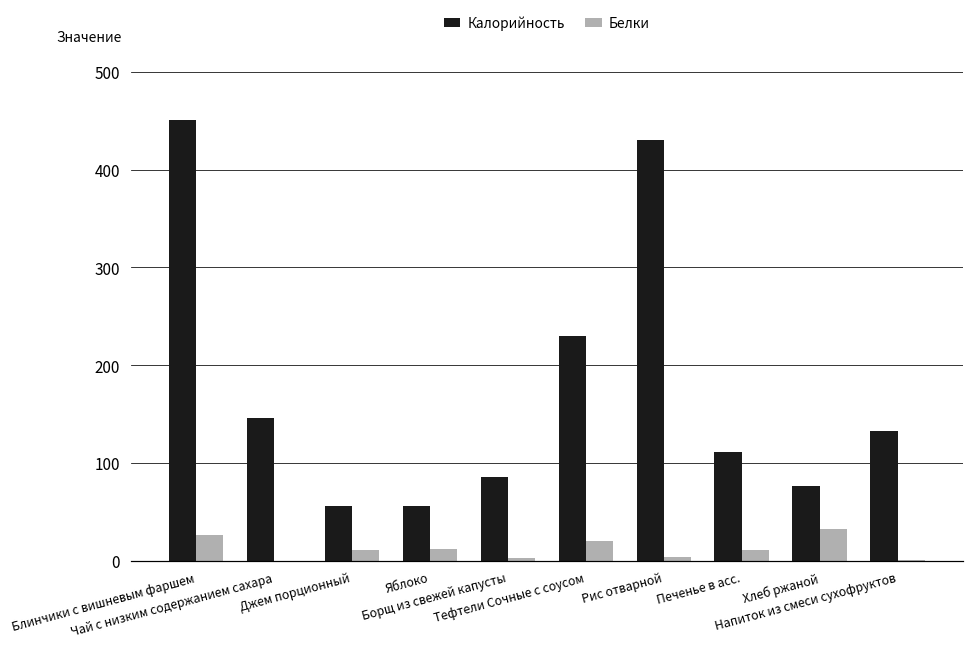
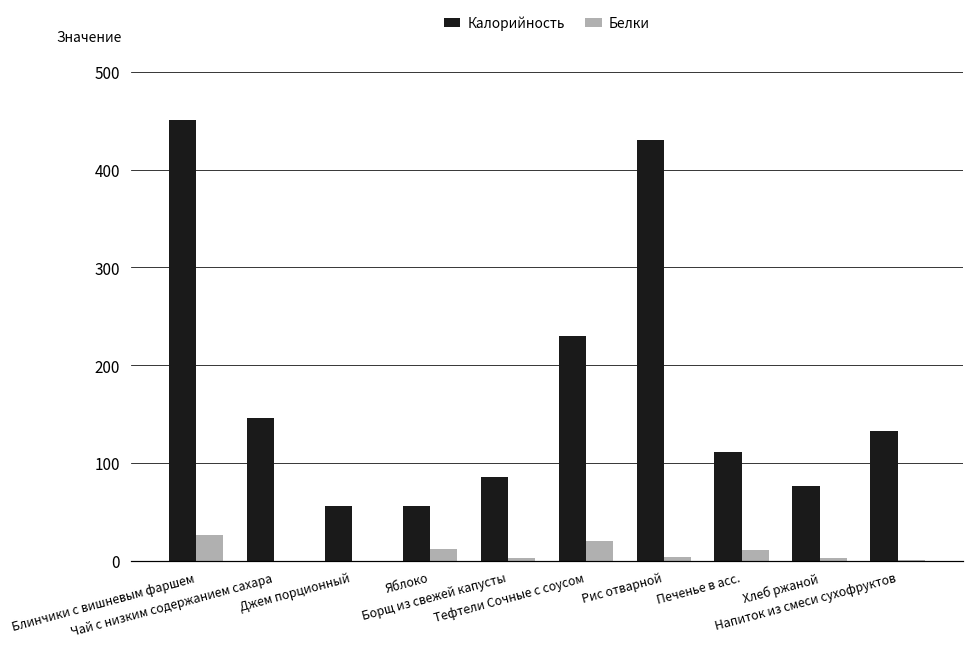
  {
    "Калорийность": {
      "Блинчики с вишневым фаршем": 450,
      "Чай с низким содержанием сахара": 150,
      "Джем порционный": 60,
      "Яблоко": 60,
      "Борщ из свежей капусты": 90,
      "Тефтели Сочные с соусом": 230,
      "Рис отварной": 430,
      "Печенье в асс.": 110,
      "Хлеб ржаной": 80,
      "Напиток из смеси сухофруктов": 130
    },
    "Белки": {
      "Блинчики с вишневым фаршем": 30,
-     "Джем порционный": 10,
+     "Джем порционный": 0,
      "Яблоко": 10,
      "Тефтели Сочные с соусом": 20,
      "Рис отварной": 0,
      "Печенье в асс.": 10,
-     "Хлеб ржаной": 30
+     "Хлеб ржаной": 0
    }
  }
